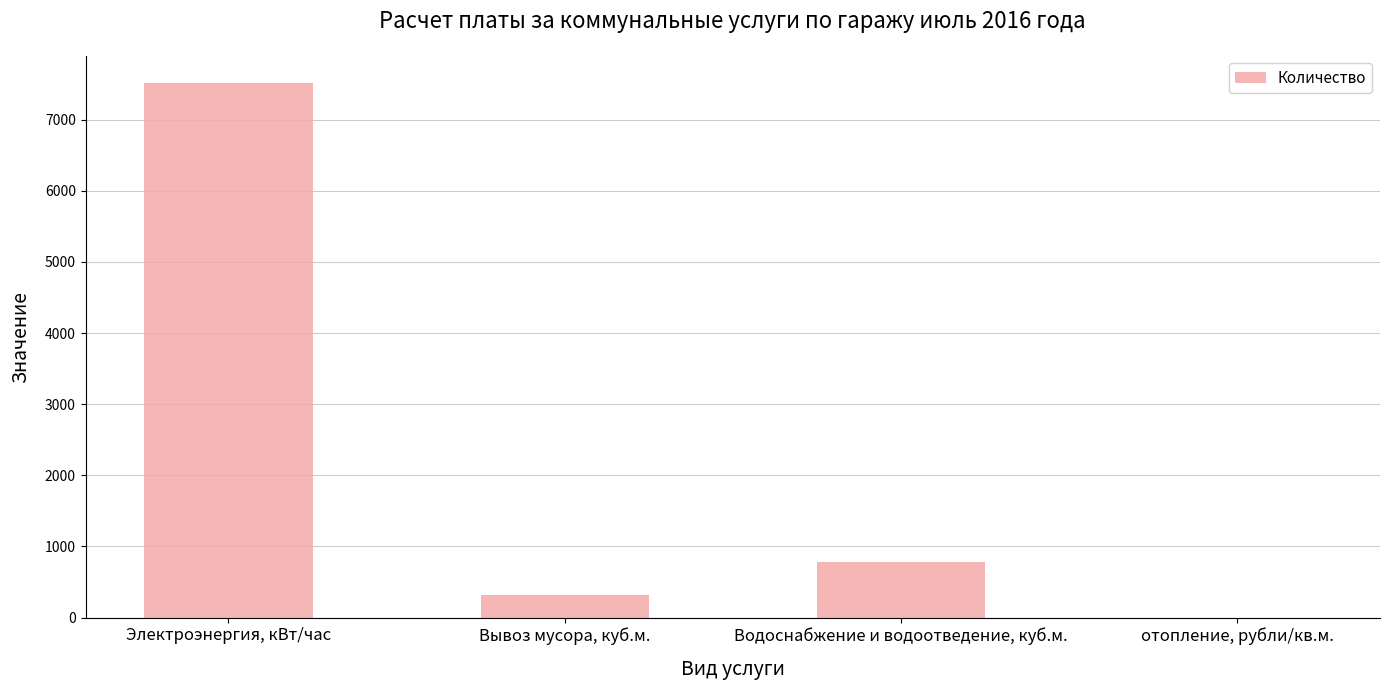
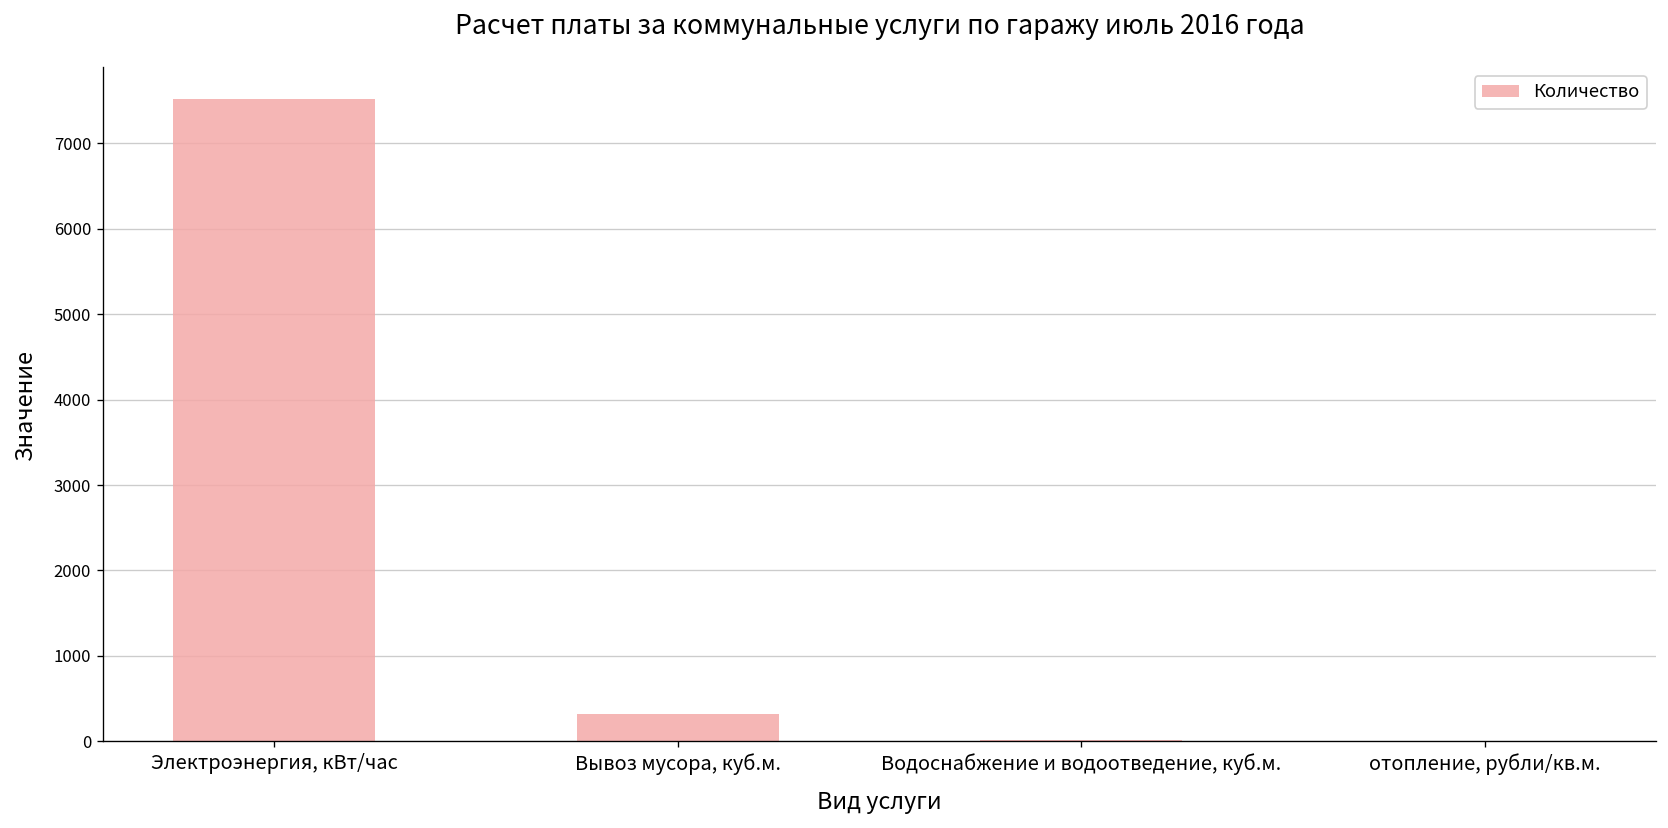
  {
    "Электроэнергия, кВт/час": 7500,
    "Вывоз мусора, куб.м.": 300,
-   "Водоснабжение и водоотведение, куб.м.": 800,
+   "Водоснабжение и водоотведение, куб.м.": 0,
    "отопление, рубли/кв.м.": 0
  }
